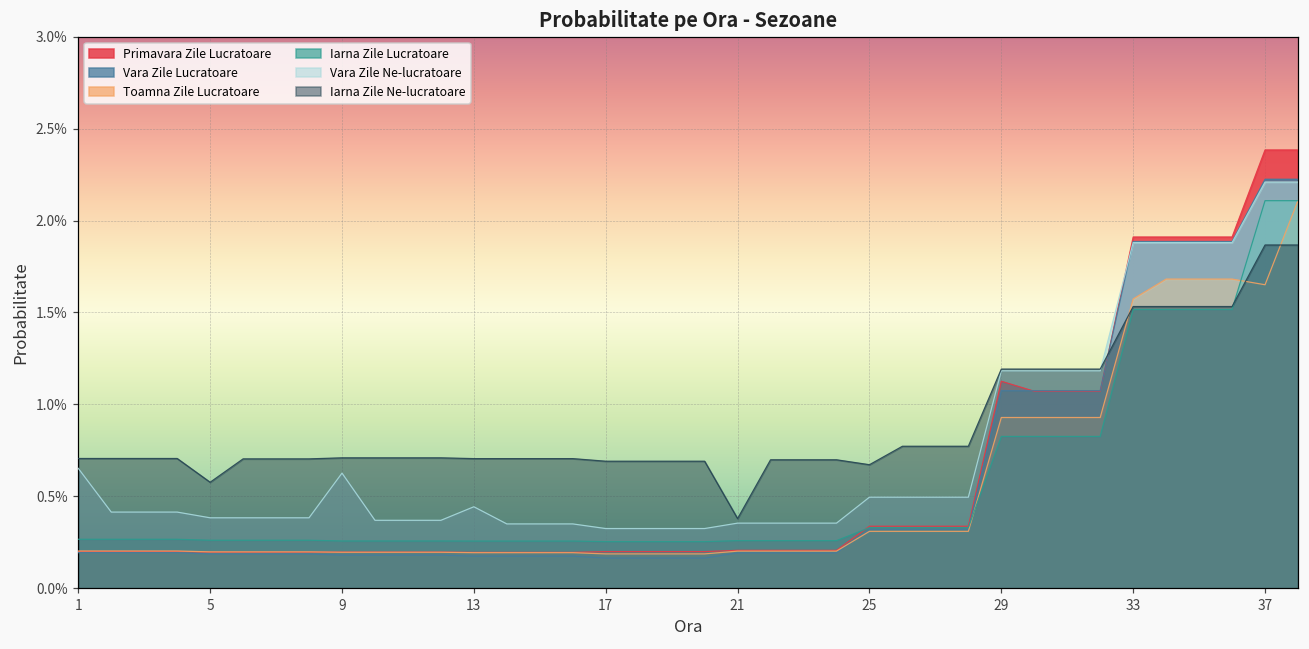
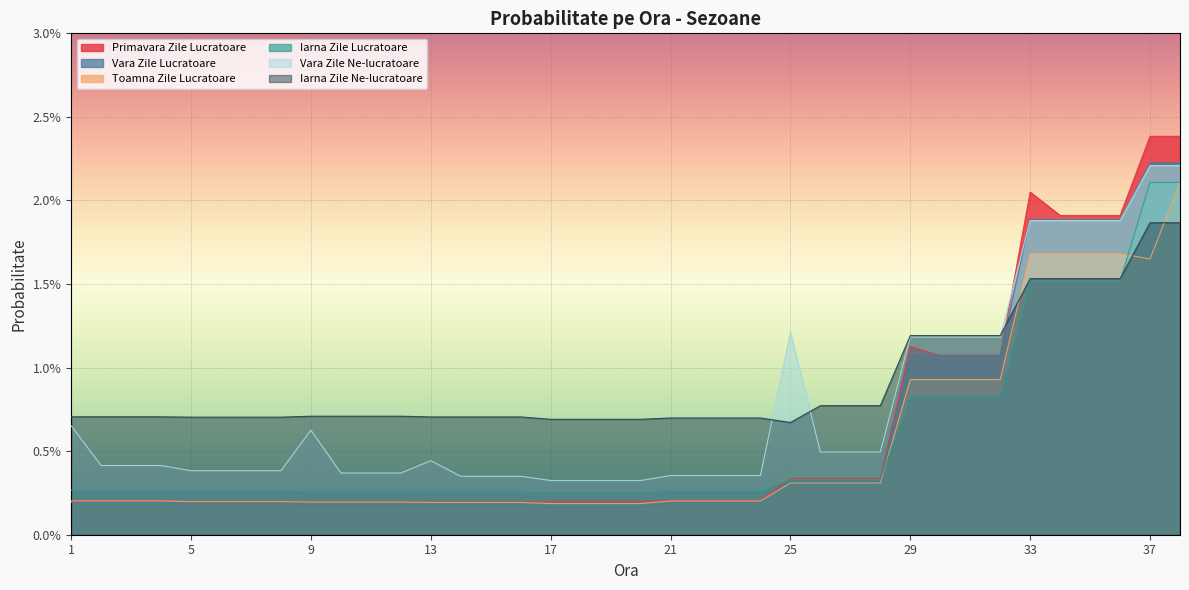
  {
    "Primavara Zile Lucratoare": {
      "29": "1.13%",
-     "33": "1.91%",
+     "33": "2.05%",
      "37": "2.38%"
    },
    "Toamna Zile Lucratoare": {
      "29": "0.93%",
-     "33": "1.57%",
+     "33": "1.68%",
      "37": "1.65%"
    },
    "Vara Zile Ne-lucratoare": {
      "1": "0.65%",
      "5": "0.38%",
      "9": "0.63%",
      "13": "0.44%",
      "17": "0.32%",
      "21": "0.35%",
-     "25": "0.50%",
+     "25": "1.21%",
      "37": "2.21%"
    },
    "Iarna Zile Ne-lucratoare": {
      "1": "0.71%",
-     "5": "0.58%",
+     "5": "0.70%",
      "9": "0.71%",
      "13": "0.70%",
      "17": "0.69%",
-     "21": "0.38%",
+     "21": "0.70%",
      "25": "0.67%",
      "33": "1.53%",
      "37": "1.87%"
    }
  }
